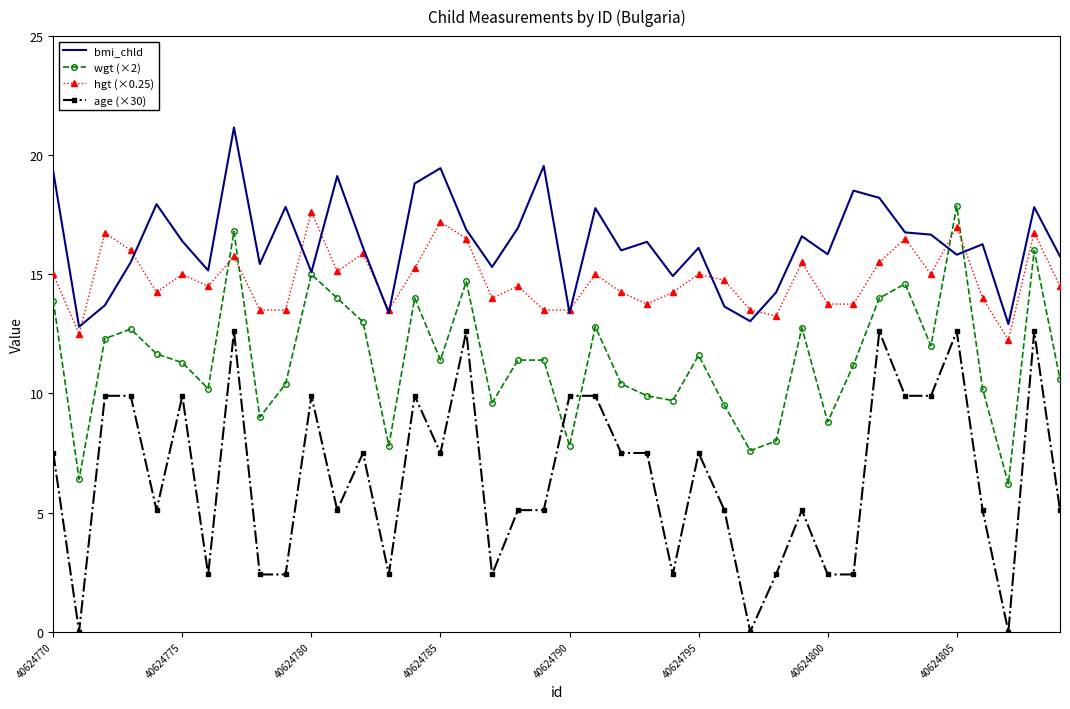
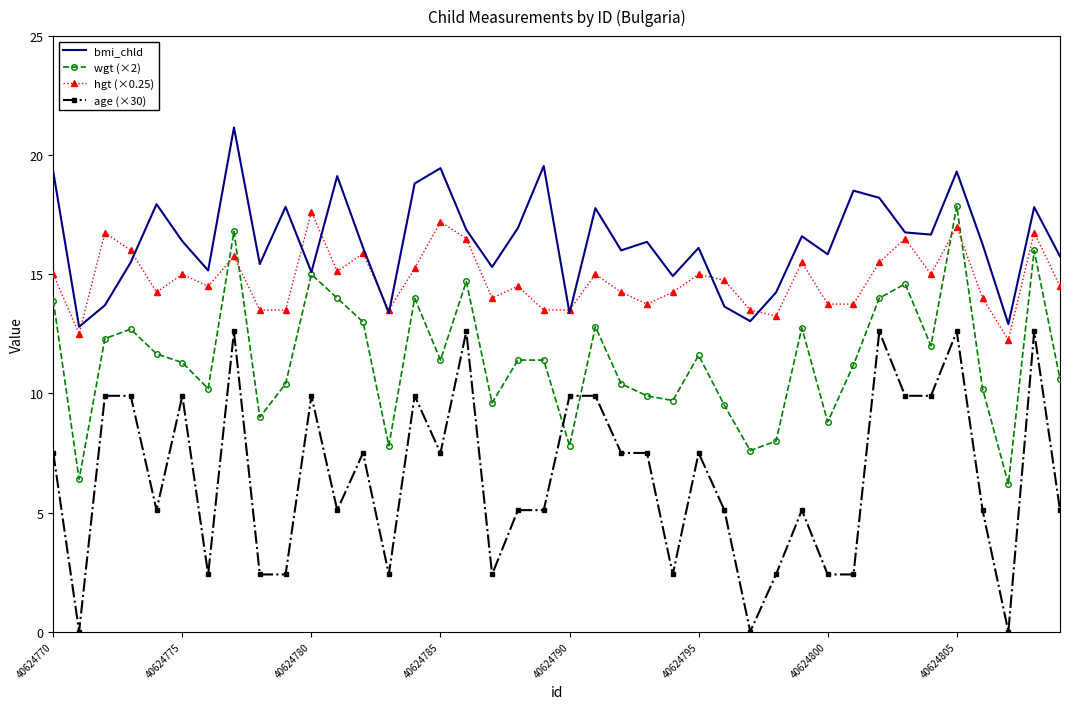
  {
    "bmi_chld": {
      "40624770": 19.3,
      "40624775": 16.4,
      "40624785": 19.5,
      "40624790": 13.4,
      "40624795": 16.1,
      "40624800": 15.8,
-     "40624805": 15.8
+     "40624805": 19.3
    },
    "wgt (×2)": {
      "40624770": 13.9,
      "40624775": 11.3,
      "40624785": 11.4,
      "40624790": 7.8,
      "40624795": 11.6,
      "40624800": 8.8,
      "40624805": 17.9
    },
    "hgt (×0.25)": {
      "40624770": 15.0,
      "40624775": 15.0,
      "40624780": 17.6,
      "40624785": 17.2,
      "40624790": 13.5,
      "40624795": 15.0,
      "40624800": 13.8,
      "40624805": 17.0
    },
    "age (×30)": {
      "40624770": 7.5,
      "40624775": 9.9,
      "40624780": 9.9,
      "40624785": 7.5,
      "40624790": 9.9,
      "40624795": 7.5,
      "40624800": 2.4,
      "40624805": 12.6
    }
  }
